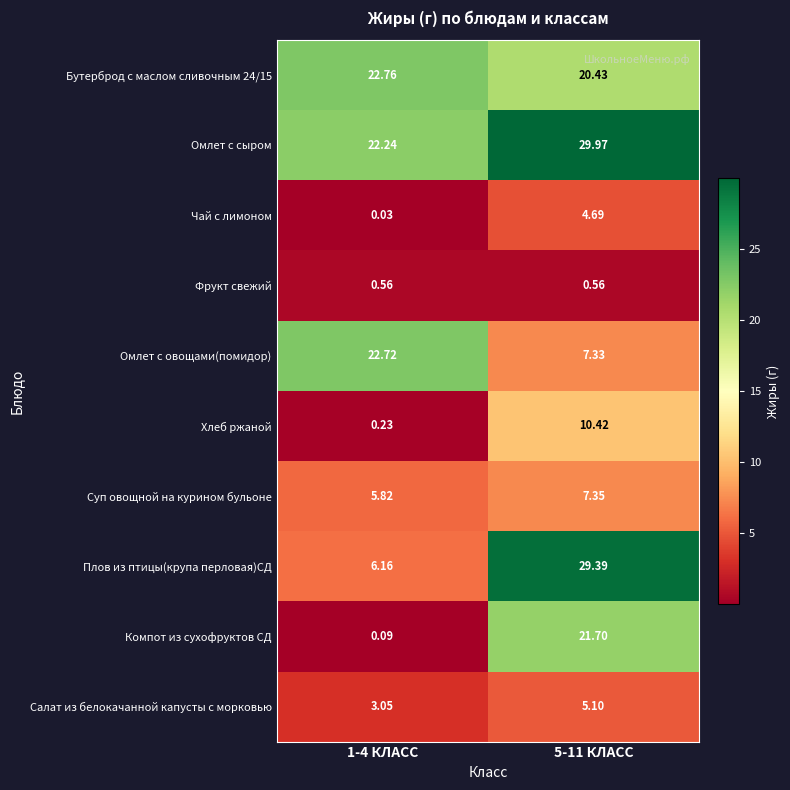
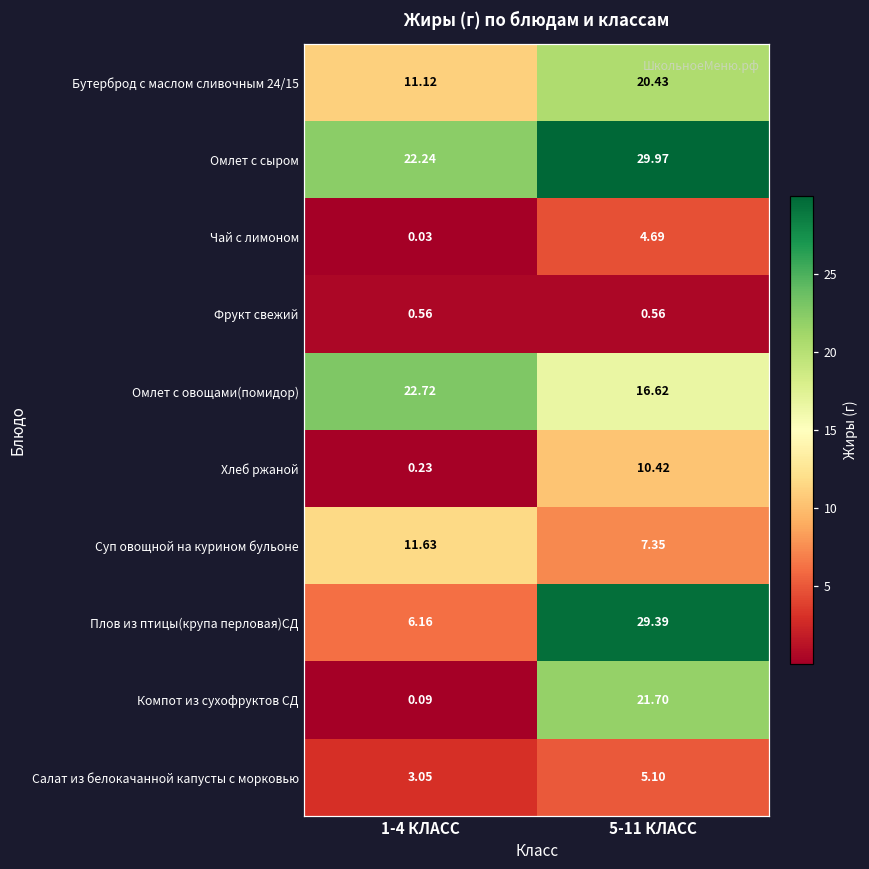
  {
    "Бутерброд с маслом сливочным 24/15": {
-     "1-4 КЛАСС": 22.76
+     "1-4 КЛАСС": 11.12
    },
    "Омлет с сыром": {
      "1-4 КЛАСС": 22.24,
      "5-11 КЛАСС": 29.97
    },
    "Чай с лимоном": {
      "1-4 КЛАСС": 0.03,
      "5-11 КЛАСС": 4.69
    },
    "Фрукт свежий": {
      "1-4 КЛАСС": 0.56,
      "5-11 КЛАСС": 0.56
    },
    "Омлет с овощами(помидор)": {
      "1-4 КЛАСС": 22.72,
-     "5-11 КЛАСС": 7.33
+     "5-11 КЛАСС": 16.62
    },
    "Хлеб ржаной": {
      "1-4 КЛАСС": 0.23,
      "5-11 КЛАСС": 10.42
    },
    "Суп овощной на курином бульоне": {
-     "1-4 КЛАСС": 5.82,
+     "1-4 КЛАСС": 11.63,
      "5-11 КЛАСС": 7.35
    },
    "Плов из птицы(крупа перловая)СД": {
      "1-4 КЛАСС": 6.16,
      "5-11 КЛАСС": 29.39
    },
    "Компот из сухофруктов СД": {
      "1-4 КЛАСС": 0.09,
      "5-11 КЛАСС": 21.70
    },
    "Салат из белокачанной капусты с морковью": {
      "1-4 КЛАСС": 3.05,
      "5-11 КЛАСС": 5.10
    }
  }
